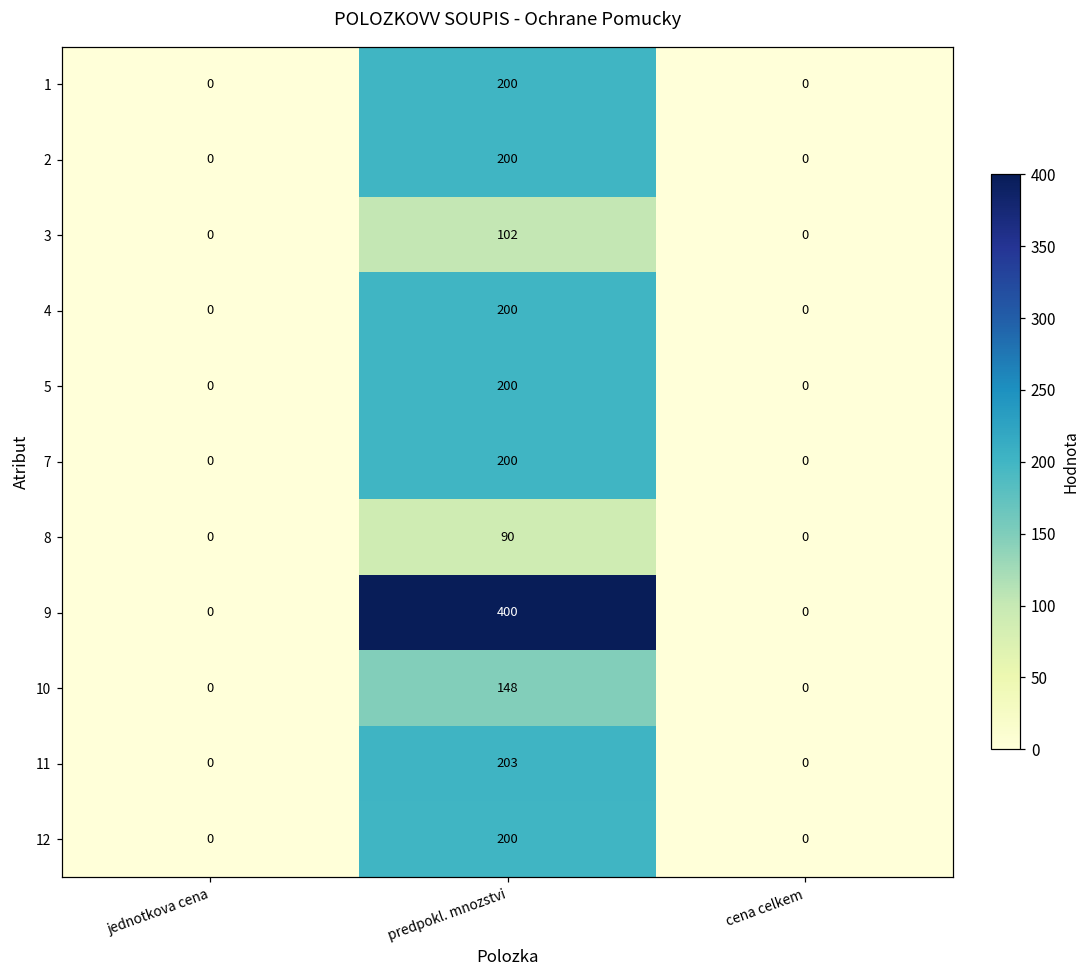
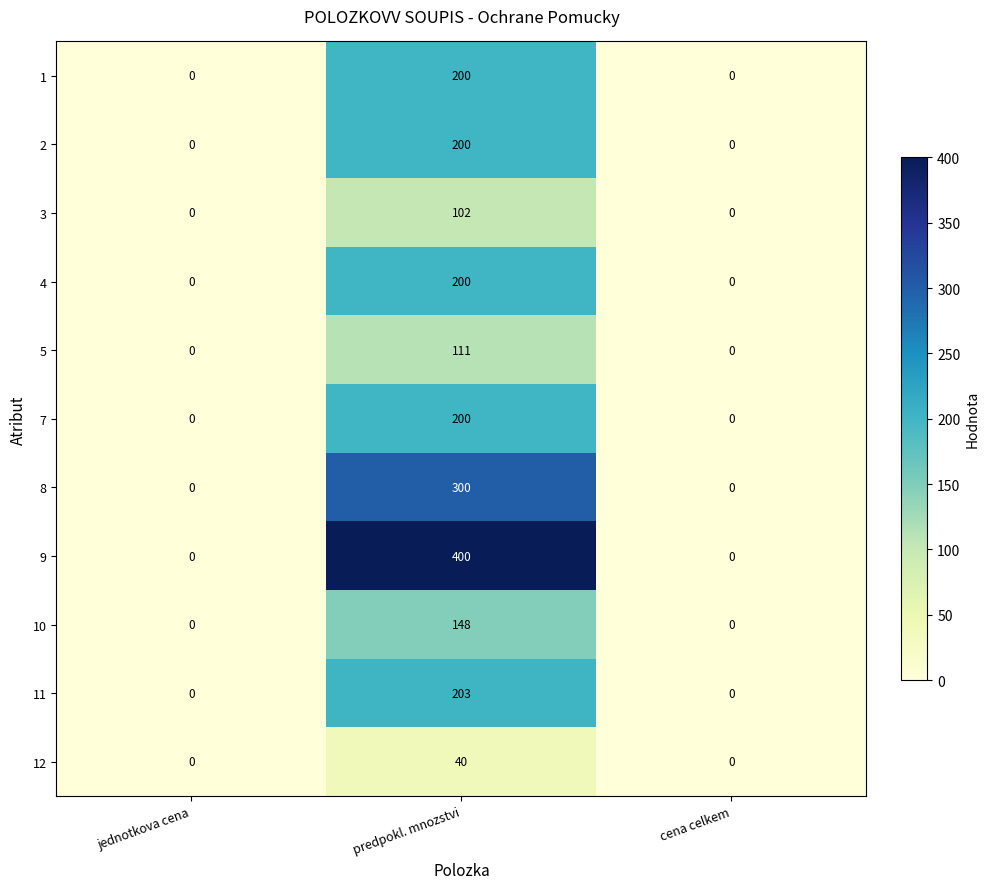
  {
    "1": {
      "jednotkova cena": 0,
      "predpokl. mnozstvi": 200,
      "cena celkem": 0
    },
    "2": {
      "jednotkova cena": 0,
      "predpokl. mnozstvi": 200,
      "cena celkem": 0
    },
    "3": {
      "jednotkova cena": 0,
      "predpokl. mnozstvi": 102,
      "cena celkem": 0
    },
    "4": {
      "jednotkova cena": 0,
      "predpokl. mnozstvi": 200,
      "cena celkem": 0
    },
    "5": {
      "jednotkova cena": 0,
-     "predpokl. mnozstvi": 200,
+     "predpokl. mnozstvi": 111,
      "cena celkem": 0
    },
    "7": {
      "jednotkova cena": 0,
      "predpokl. mnozstvi": 200,
      "cena celkem": 0
    },
    "8": {
      "jednotkova cena": 0,
-     "predpokl. mnozstvi": 90,
+     "predpokl. mnozstvi": 300,
      "cena celkem": 0
    },
    "9": {
      "jednotkova cena": 0,
      "predpokl. mnozstvi": 400,
      "cena celkem": 0
    },
    "10": {
      "jednotkova cena": 0,
      "predpokl. mnozstvi": 148,
      "cena celkem": 0
    },
    "11": {
      "jednotkova cena": 0,
      "predpokl. mnozstvi": 203,
      "cena celkem": 0
    },
    "12": {
      "jednotkova cena": 0,
-     "predpokl. mnozstvi": 200,
+     "predpokl. mnozstvi": 40,
      "cena celkem": 0
    }
  }
